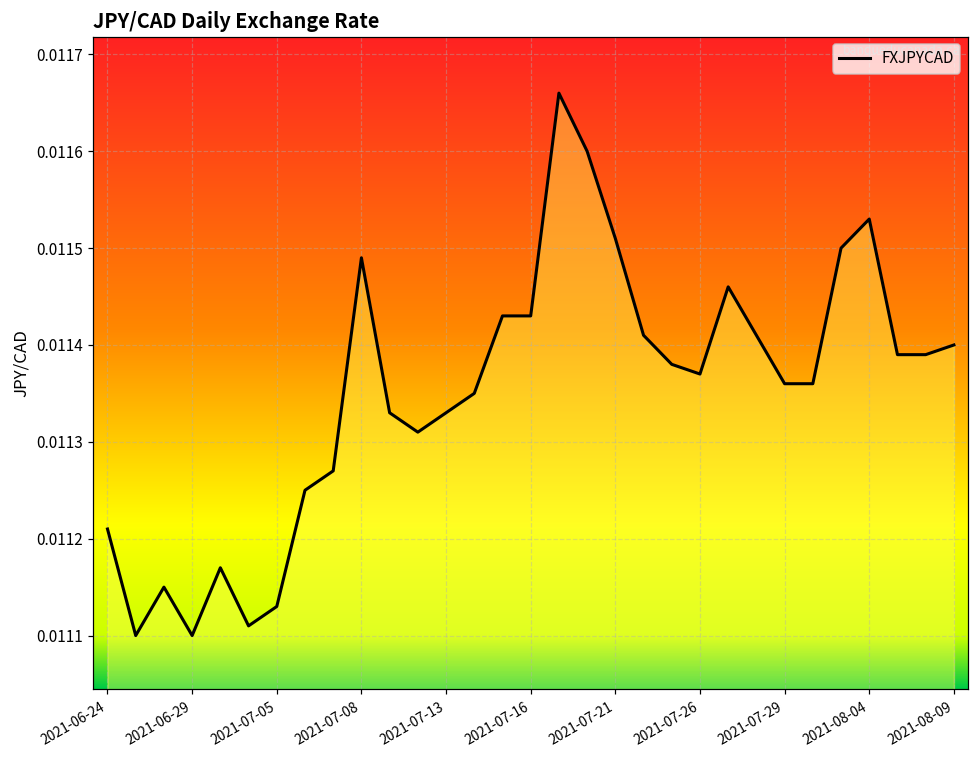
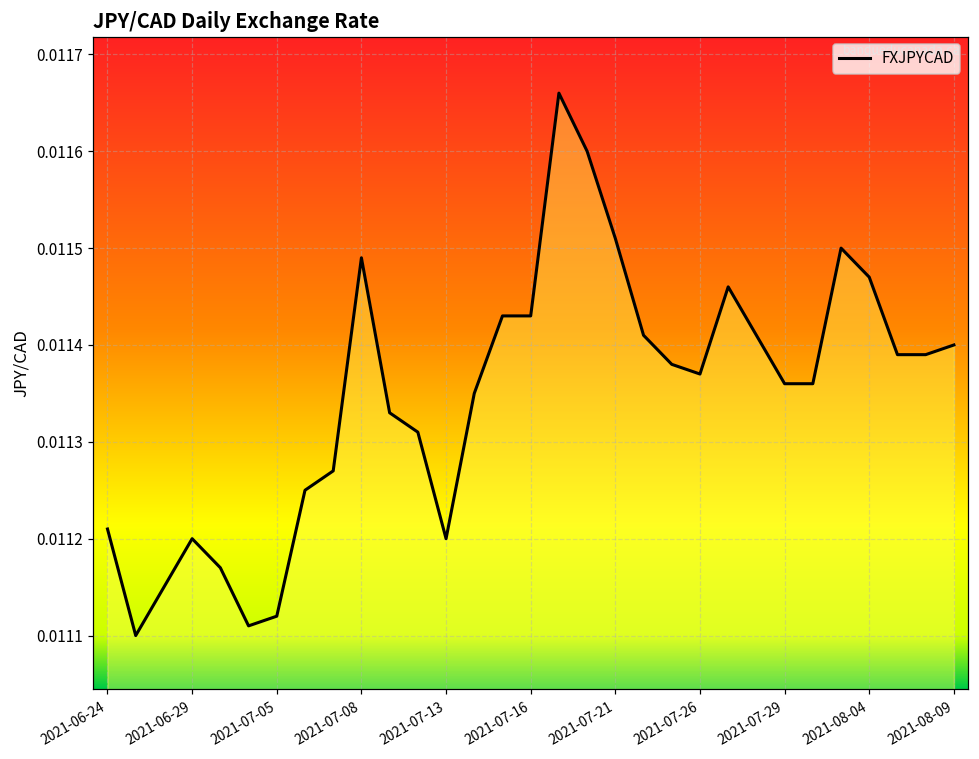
  {
    "2021-06-24": 0.01121,
-   "2021-06-29": 0.0111,
-   "2021-07-05": 0.01113,
+   "2021-06-29": 0.0112,
+   "2021-07-05": 0.01112,
    "2021-07-08": 0.01149,
-   "2021-07-13": 0.01133,
+   "2021-07-13": 0.01120,
    "2021-07-16": 0.01143,
    "2021-07-21": 0.01151,
    "2021-07-26": 0.01137,
    "2021-07-29": 0.01136,
-   "2021-08-04": 0.01153,
+   "2021-08-04": 0.01147,
    "2021-08-09": 0.01140
  }
